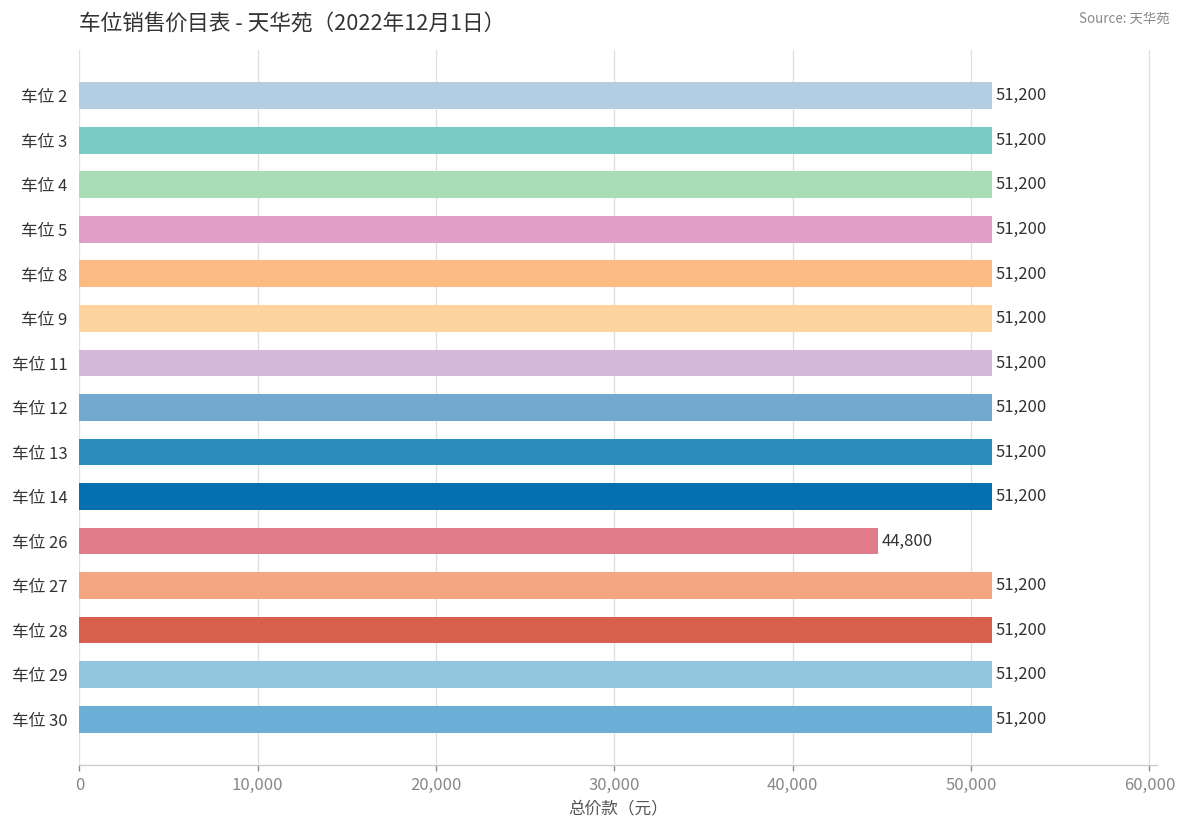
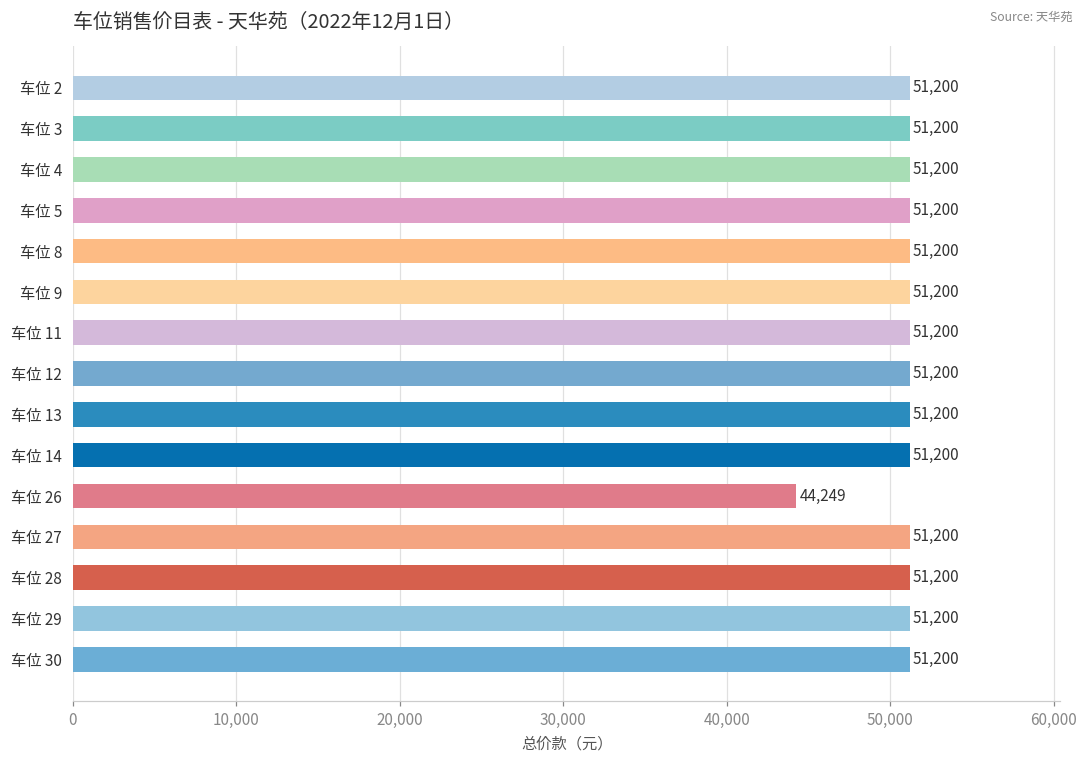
  {
    "车位 2": "51,200",
    "车位 3": "51,200",
    "车位 4": "51,200",
    "车位 5": "51,200",
    "车位 8": "51,200",
    "车位 9": "51,200",
    "车位 11": "51,200",
    "车位 12": "51,200",
    "车位 13": "51,200",
    "车位 14": "51,200",
-   "车位 26": "44,800",
+   "车位 26": "44,249",
    "车位 27": "51,200",
    "车位 28": "51,200",
    "车位 29": "51,200",
    "车位 30": "51,200"
  }
